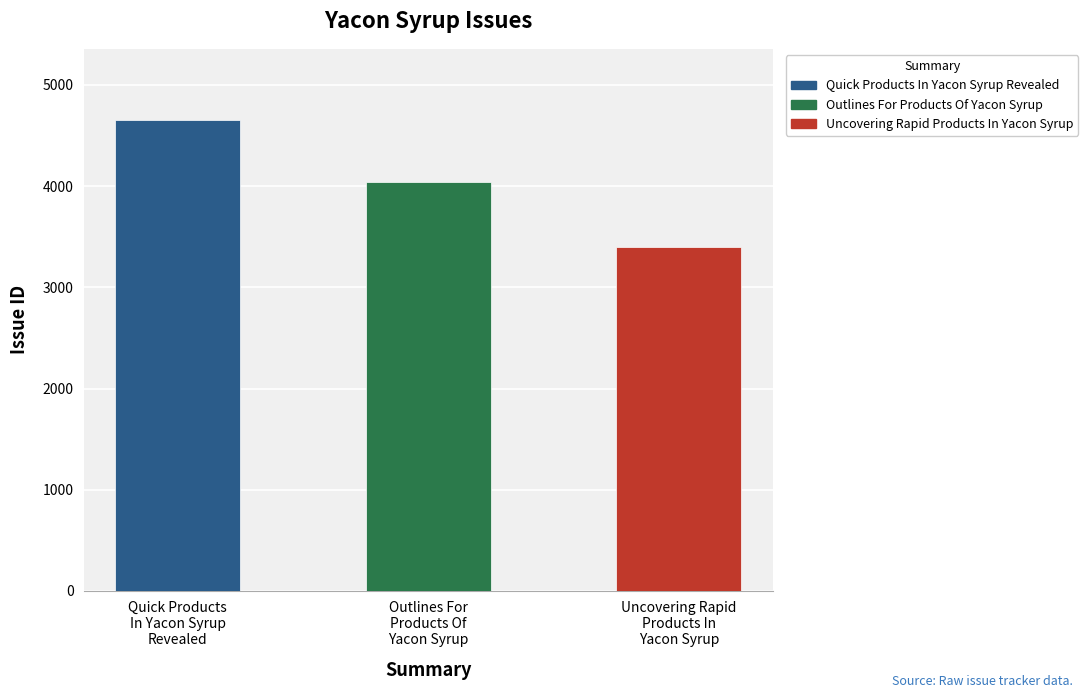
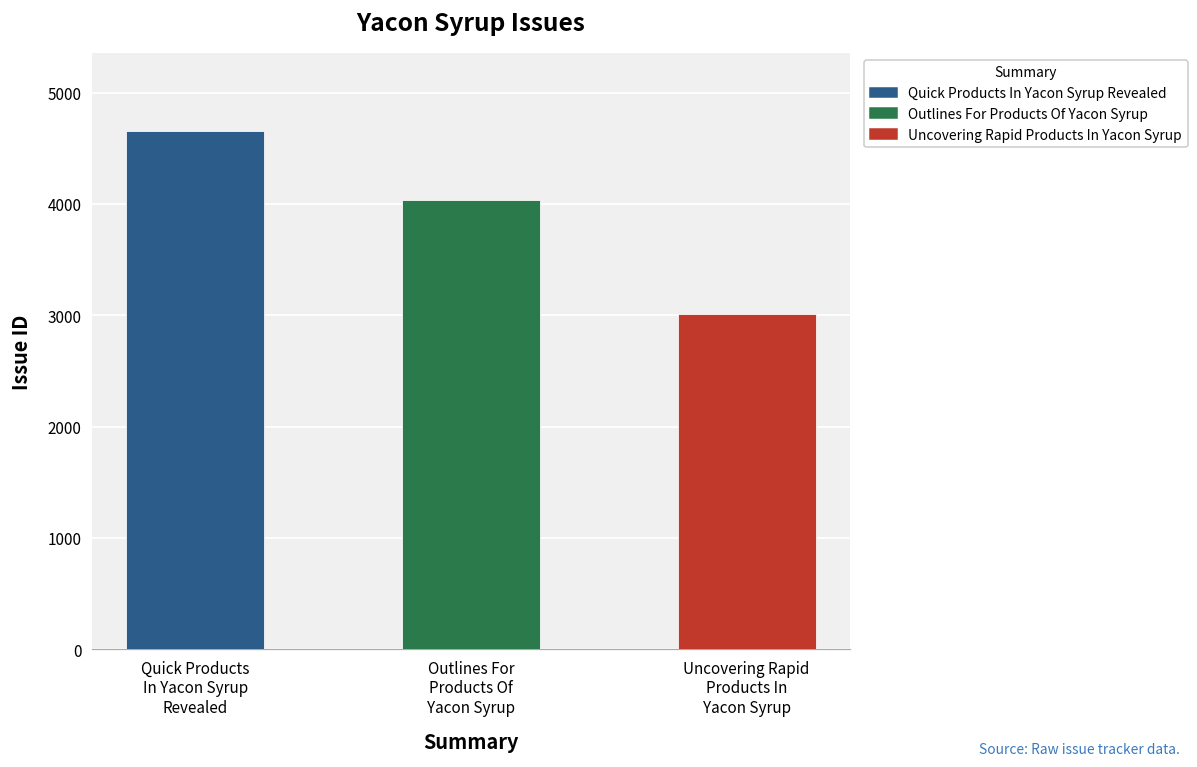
  {
    "Quick Products In Yacon Syrup Revealed": 4660,
    "Outlines For Products Of Yacon Syrup": 4040,
-   "Uncovering Rapid Products In Yacon Syrup": 3400
+   "Uncovering Rapid Products In Yacon Syrup": 3010
  }
